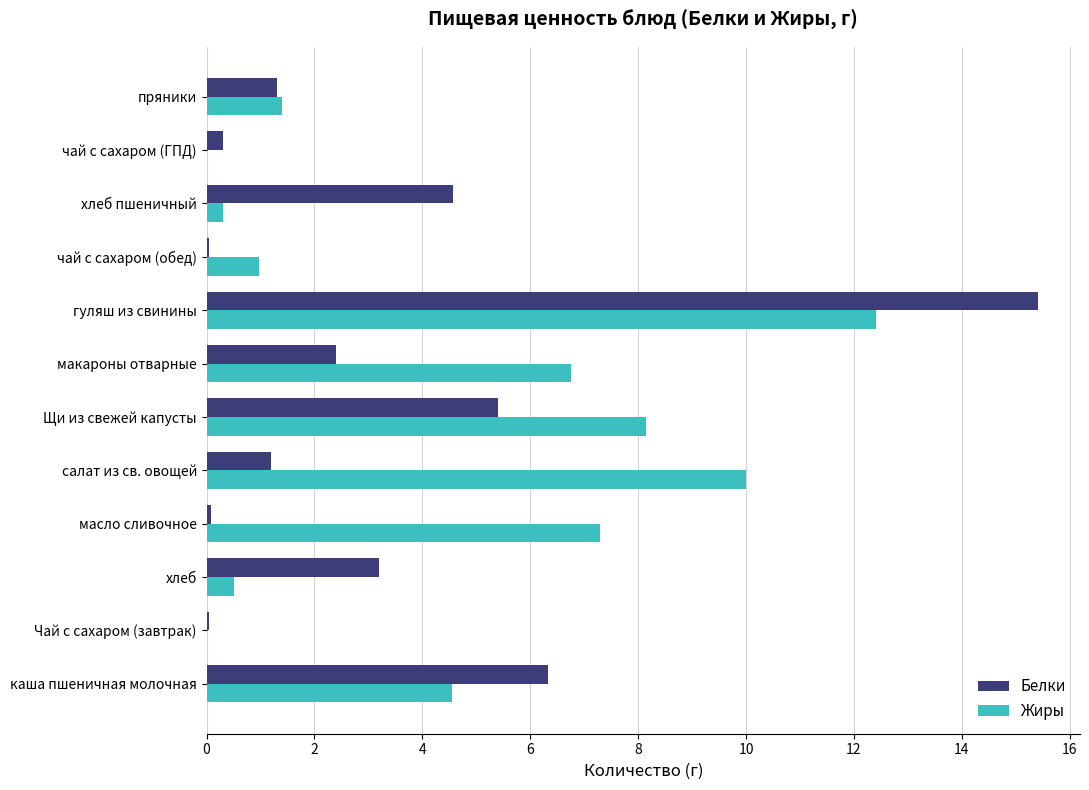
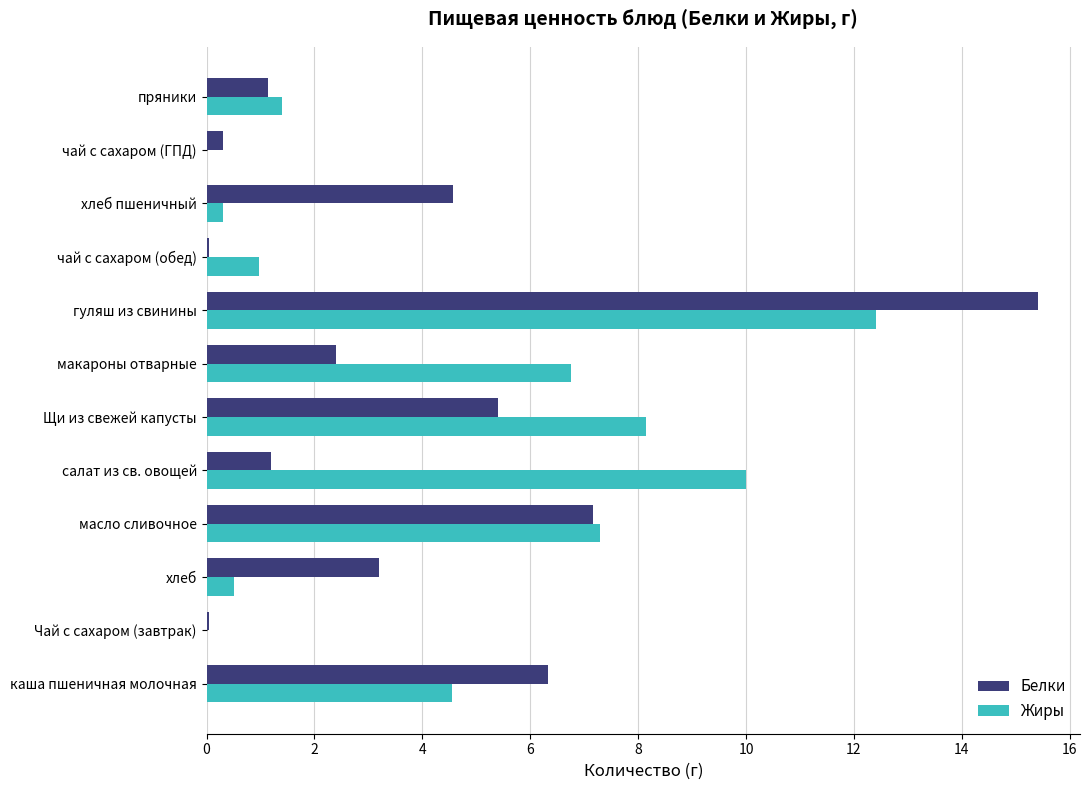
  {
    "Белки": {
-     "пряники": 1.3,
+     "пряники": 1.1,
      "чай с сахаром (ГПД)": 0.3,
      "хлеб пшеничный": 4.6,
      "чай с сахаром (обед)": 0.1,
      "гуляш из свинины": 15.4,
      "макароны отварные": 2.4,
      "Щи из свежей капусты": 5.4,
      "салат из св. овощей": 1.2,
-     "масло сливочное": 0.1,
+     "масло сливочное": 7.2,
      "хлеб": 3.2,
      "Чай с сахаром (завтрак)": 0.1,
      "каша пшеничная молочная": 6.3
    },
    "Жиры": {
      "пряники": 1.4,
      "хлеб пшеничный": 0.3,
      "чай с сахаром (обед)": 1.0,
      "гуляш из свинины": 12.4,
      "макароны отварные": 6.8,
      "Щи из свежей капусты": 8.2,
      "салат из св. овощей": 10.0,
      "масло сливочное": 7.3,
      "хлеб": 0.5,
      "каша пшеничная молочная": 4.5
    }
  }
